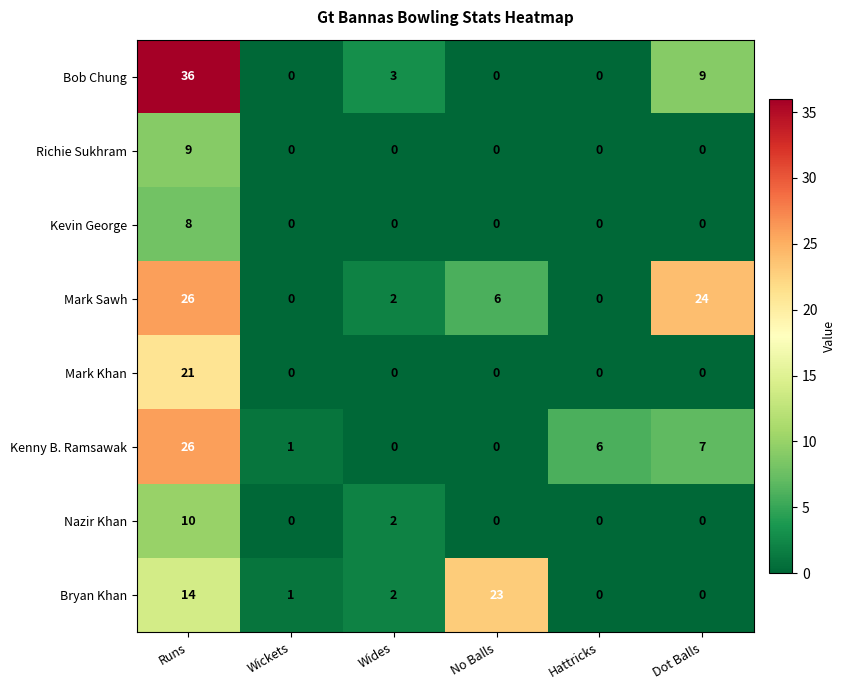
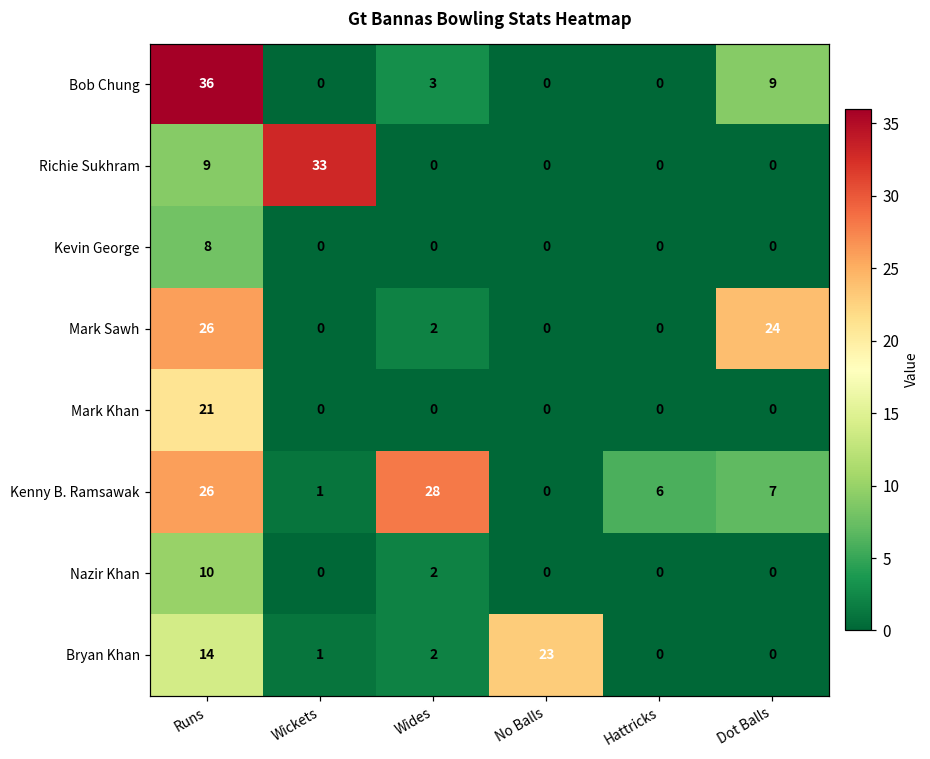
  {
    "Bob Chung": {
      "Runs": 36,
      "Wickets": 0,
      "Wides": 3,
      "No Balls": 0,
      "Hattricks": 0,
      "Dot Balls": 9
    },
    "Richie Sukhram": {
      "Runs": 9,
-     "Wickets": 0,
+     "Wickets": 33,
      "Wides": 0,
      "No Balls": 0,
      "Hattricks": 0,
      "Dot Balls": 0
    },
    "Kevin George": {
      "Runs": 8,
      "Wickets": 0,
      "Wides": 0,
      "No Balls": 0,
      "Hattricks": 0,
      "Dot Balls": 0
    },
    "Mark Sawh": {
      "Runs": 26,
      "Wickets": 0,
      "Wides": 2,
-     "No Balls": 6,
+     "No Balls": 0,
      "Hattricks": 0,
      "Dot Balls": 24
    },
    "Mark Khan": {
      "Runs": 21,
      "Wickets": 0,
      "Wides": 0,
      "No Balls": 0,
      "Hattricks": 0,
      "Dot Balls": 0
    },
    "Kenny B. Ramsawak": {
      "Runs": 26,
      "Wickets": 1,
-     "Wides": 0,
+     "Wides": 28,
      "No Balls": 0,
      "Hattricks": 6,
      "Dot Balls": 7
    },
    "Nazir Khan": {
      "Runs": 10,
      "Wickets": 0,
      "Wides": 2,
      "No Balls": 0,
      "Hattricks": 0,
      "Dot Balls": 0
    },
    "Bryan Khan": {
      "Runs": 14,
      "Wickets": 1,
      "Wides": 2,
      "No Balls": 23,
      "Hattricks": 0,
      "Dot Balls": 0
    }
  }
